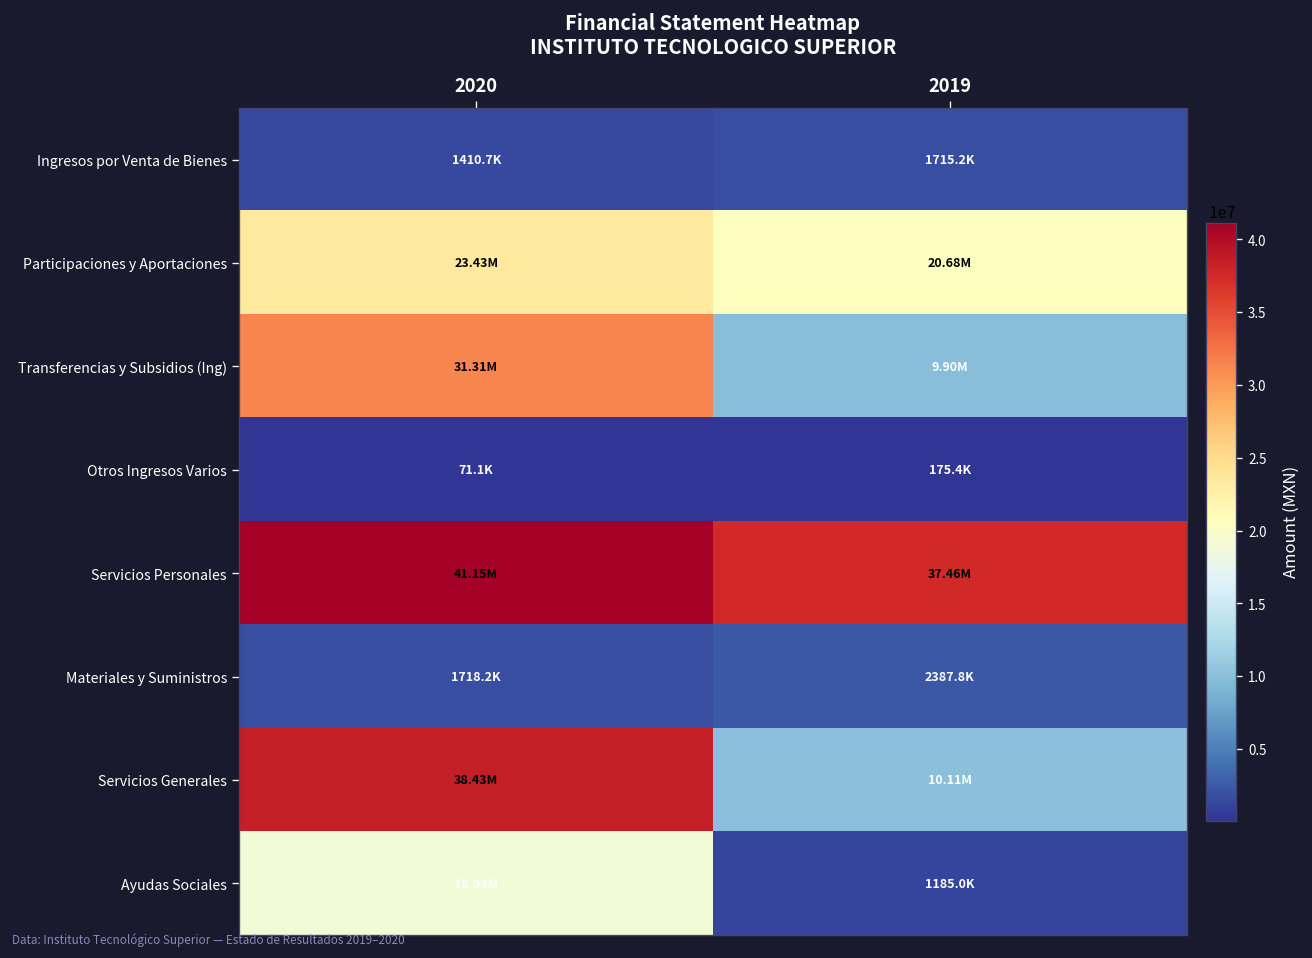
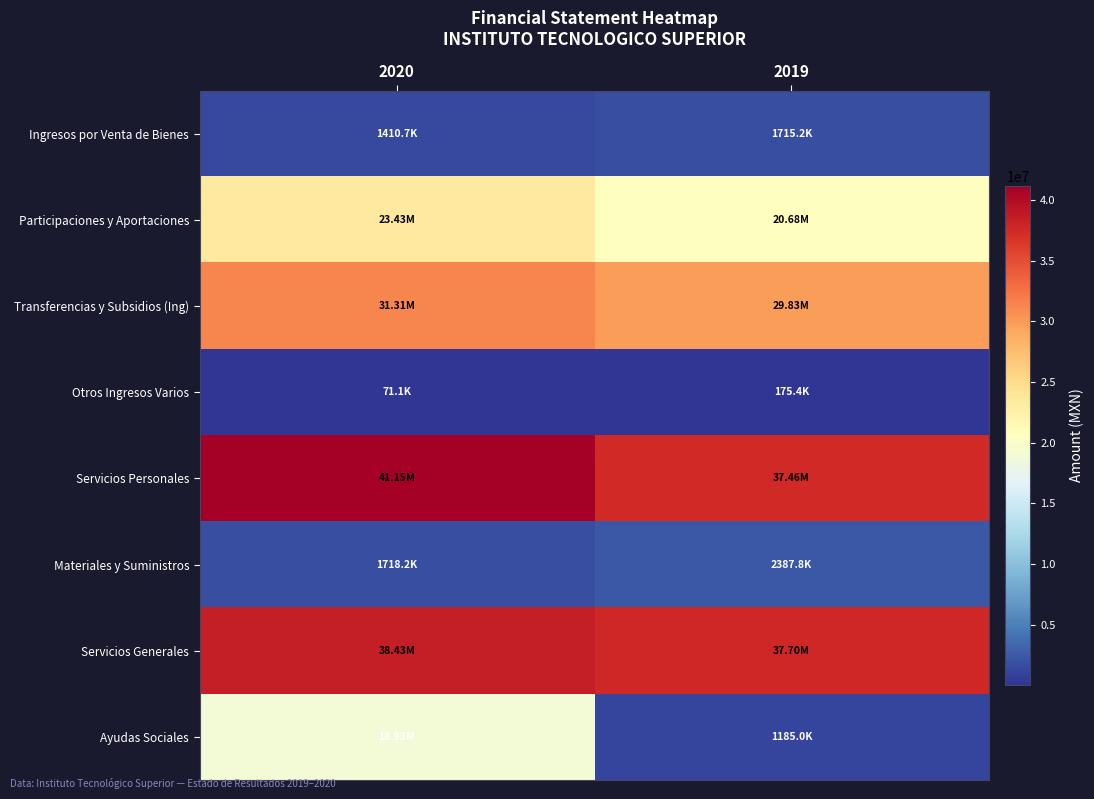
  {
    "Ingresos por Venta de Bienes": {
      "2020": "1410.7K",
      "2019": "1715.2K"
    },
    "Participaciones y Aportaciones": {
      "2020": "23.43M",
      "2019": "20.68M"
    },
    "Transferencias y Subsidios (Ing)": {
      "2020": "31.31M",
-     "2019": "9.90M"
+     "2019": "29.83M"
    },
    "Otros Ingresos Varios": {
      "2020": "71.1K",
      "2019": "175.4K"
    },
    "Servicios Personales": {
      "2020": "41.15M",
      "2019": "37.46M"
    },
    "Materiales y Suministros": {
      "2020": "1718.2K",
      "2019": "2387.8K"
    },
    "Servicios Generales": {
      "2020": "38.43M",
-     "2019": "10.11M"
+     "2019": "37.70M"
    },
    "Ayudas Sociales": {
      "2019": "1185.0K"
    }
  }
